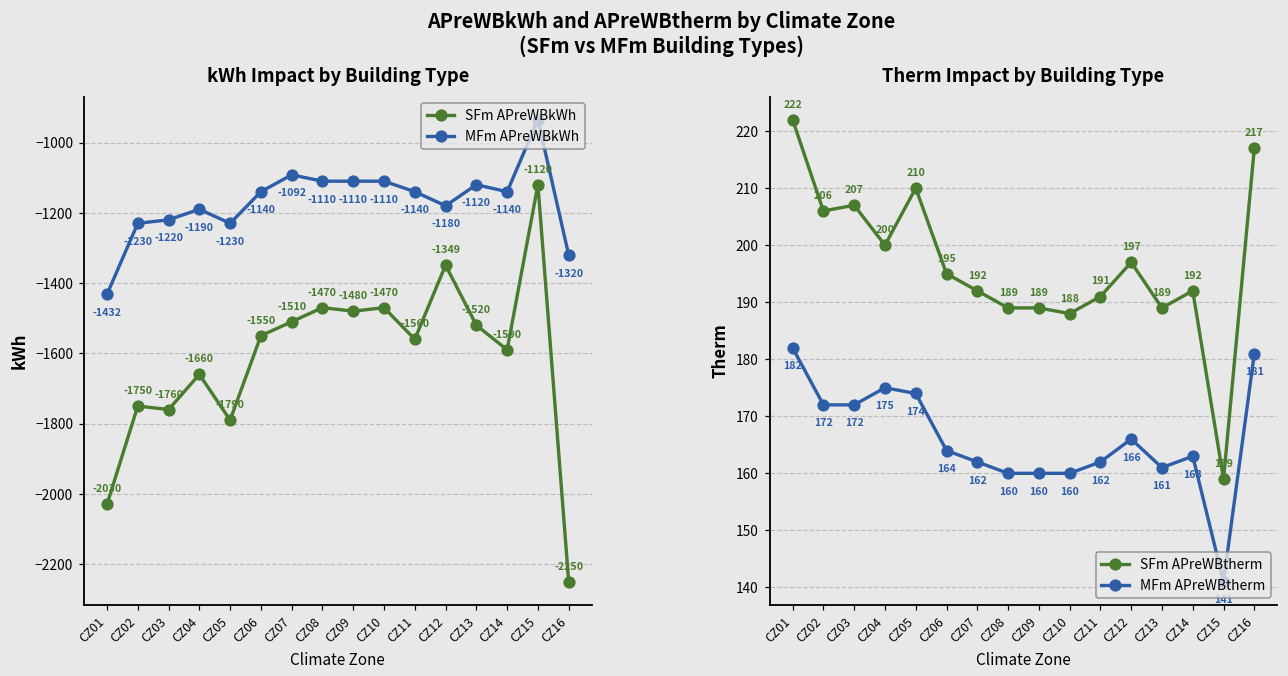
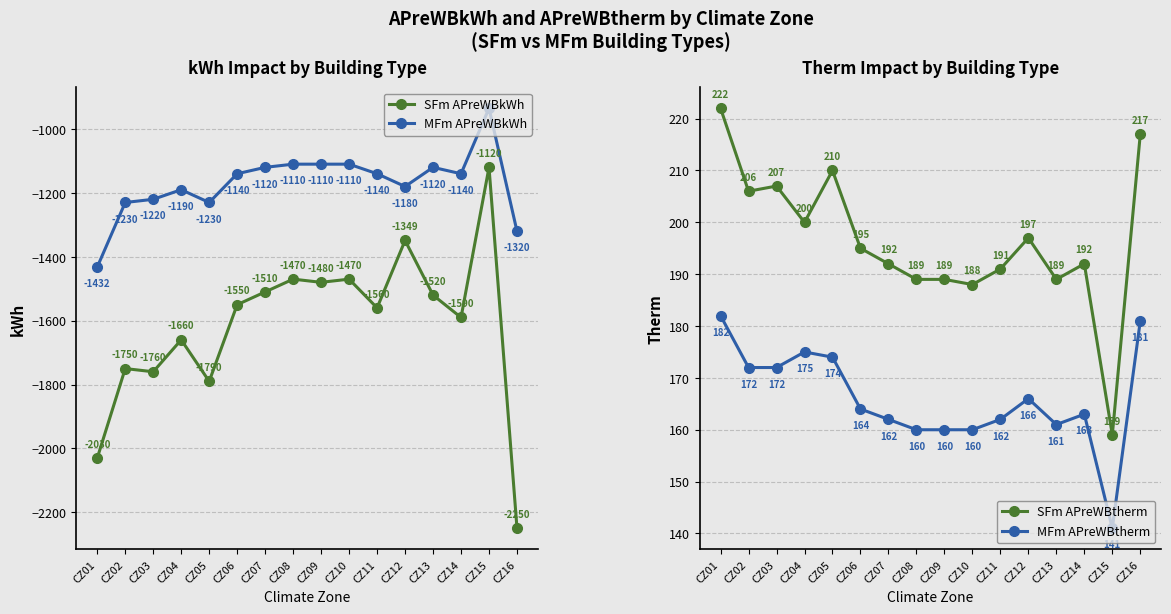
  {
    "kWh Impact by Building Type": {
      "SFm APreWBkWh": {
        "CZ01": -2030,
        "CZ02": -1750,
        "CZ03": -1760,
        "CZ04": -1660,
        "CZ05": -1790,
        "CZ06": -1550,
        "CZ07": -1510,
        "CZ08": -1470,
        "CZ09": -1480,
        "CZ10": -1470,
        "CZ11": -1560,
        "CZ12": -1349,
        "CZ13": -1520,
        "CZ14": -1590,
        "CZ15": -1120,
        "CZ16": -2250
      },
      "MFm APreWBkWh": {
        "CZ01": -1432,
        "CZ02": -1230,
        "CZ03": -1220,
        "CZ04": -1190,
        "CZ05": -1230,
        "CZ06": -1140,
-       "CZ07": -1092,
+       "CZ07": -1120,
        "CZ08": -1110,
        "CZ09": -1110,
        "CZ10": -1110,
        "CZ11": -1140,
        "CZ12": -1180,
        "CZ13": -1120,
        "CZ14": -1140,
        "CZ16": -1320
      }
    },
    "Therm Impact by Building Type": {
      "SFm APreWBtherm": {
        "CZ01": 222,
        "CZ02": 206,
        "CZ03": 207,
        "CZ04": 200,
        "CZ05": 210,
        "CZ06": 195,
        "CZ07": 192,
        "CZ08": 189,
        "CZ09": 189,
        "CZ10": 188,
        "CZ11": 191,
        "CZ12": 197,
        "CZ13": 189,
        "CZ14": 192,
        "CZ15": 159,
        "CZ16": 217
      },
      "MFm APreWBtherm": {
        "CZ01": 182,
        "CZ02": 172,
        "CZ03": 172,
        "CZ04": 175,
        "CZ05": 174,
        "CZ06": 164,
        "CZ07": 162,
        "CZ08": 160,
        "CZ09": 160,
        "CZ10": 160,
        "CZ11": 162,
        "CZ12": 166,
        "CZ13": 161,
        "CZ14": 163,
        "CZ16": 181
      }
    }
  }
